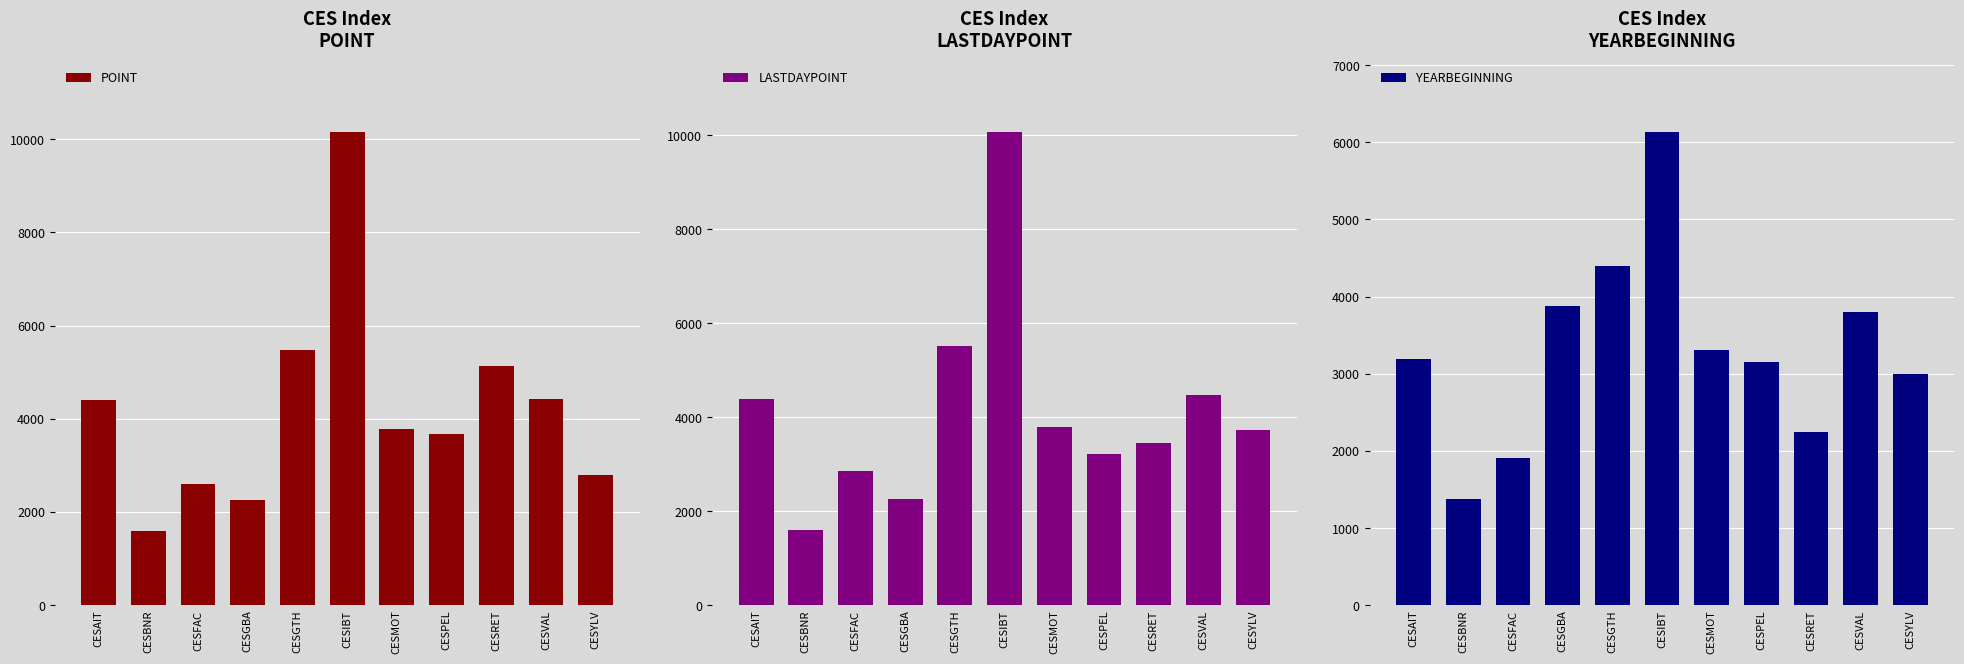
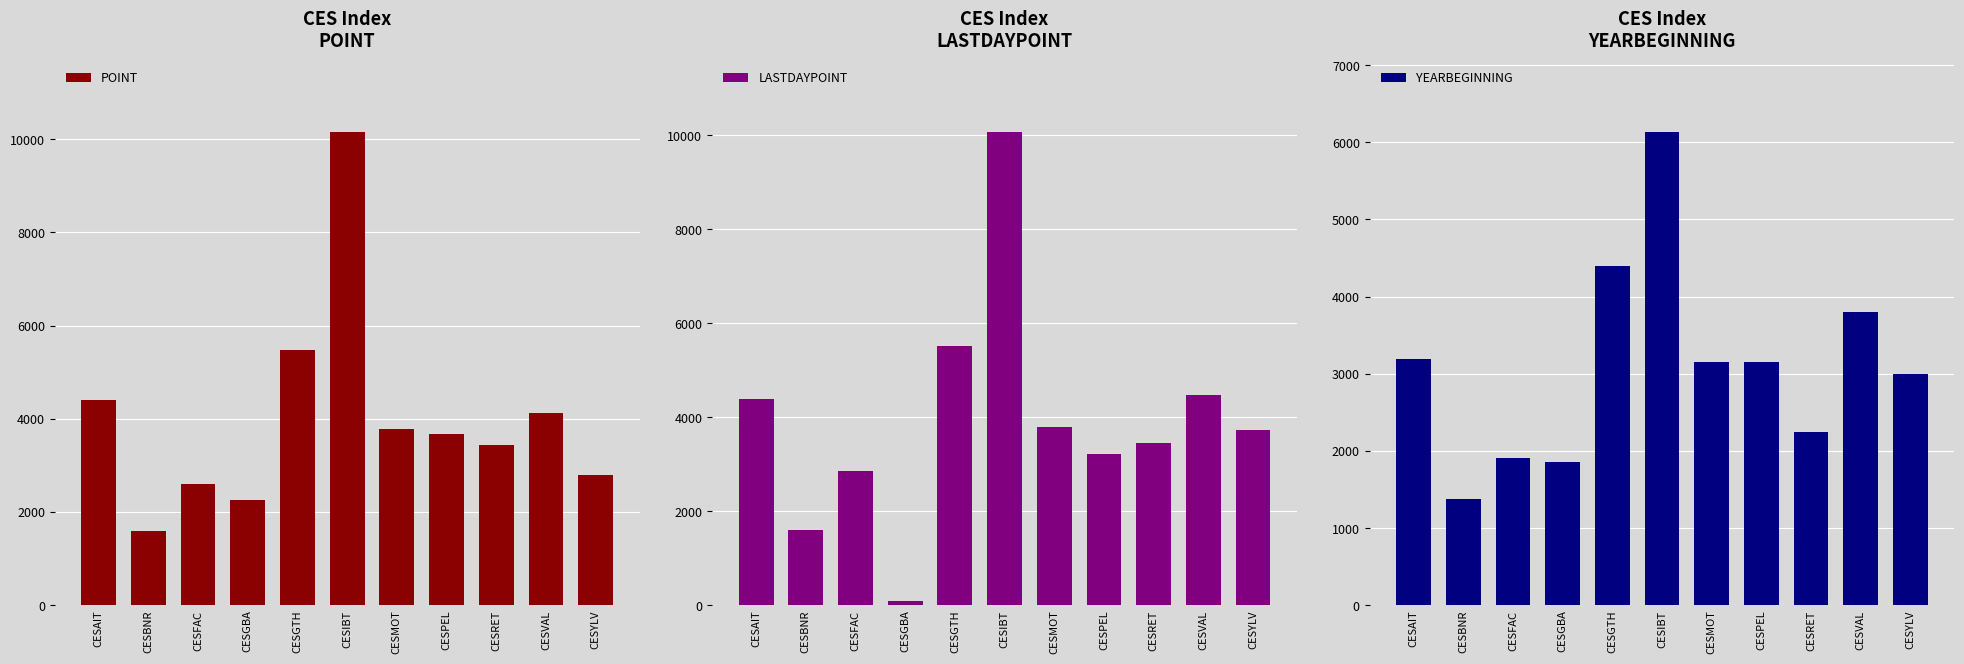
  {
    "CES Index POINT": {
      "CESAIT": 4400,
      "CESBNR": 1600,
      "CESFAC": 2600,
      "CESGBA": 2300,
      "CESGTH": 5500,
      "CESIBT": 10200,
      "CESMOT": 3800,
      "CESPEL": 3700,
-     "CESRET": 5100,
-     "CESVAL": 4400,
+     "CESRET": 3400,
+     "CESVAL": 4100,
      "CESYLV": 2800
    },
    "CES Index LASTDAYPOINT": {
      "CESAIT": 4400,
      "CESBNR": 1600,
      "CESFAC": 2900,
-     "CESGBA": 2300,
+     "CESGBA": 100,
      "CESGTH": 5500,
      "CESIBT": 10100,
      "CESMOT": 3800,
      "CESPEL": 3200,
      "CESRET": 3500,
      "CESVAL": 4500,
      "CESYLV": 3700
    },
    "CES Index YEARBEGINNING": {
      "CESAIT": 3200,
      "CESBNR": 1400,
      "CESFAC": 1900,
-     "CESGBA": 3900,
+     "CESGBA": 1900,
      "CESGTH": 4400,
      "CESIBT": 6100,
-     "CESMOT": 3300,
+     "CESMOT": 3200,
      "CESPEL": 3200,
      "CESRET": 2300,
      "CESVAL": 3800,
      "CESYLV": 3000
    }
  }
